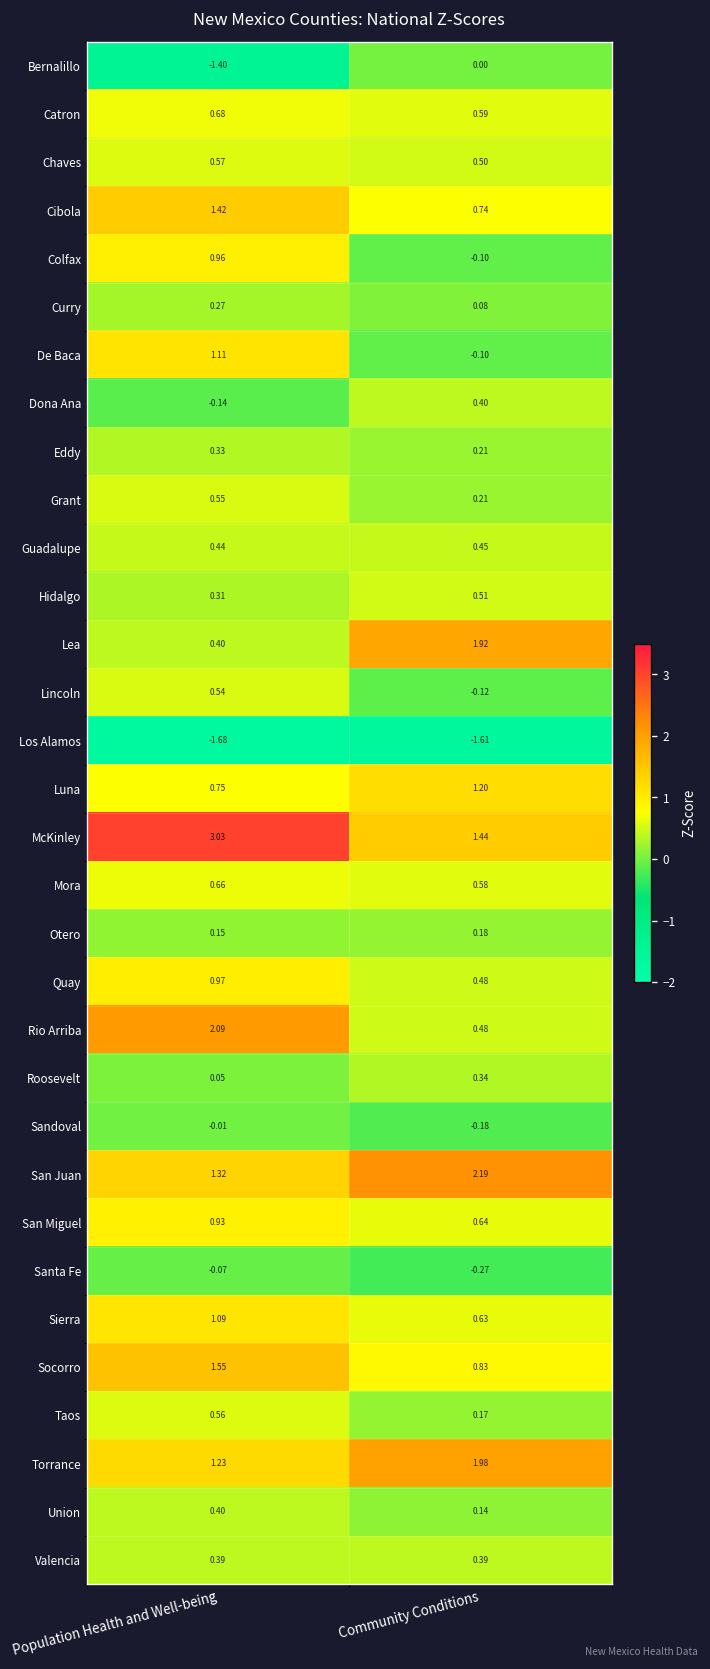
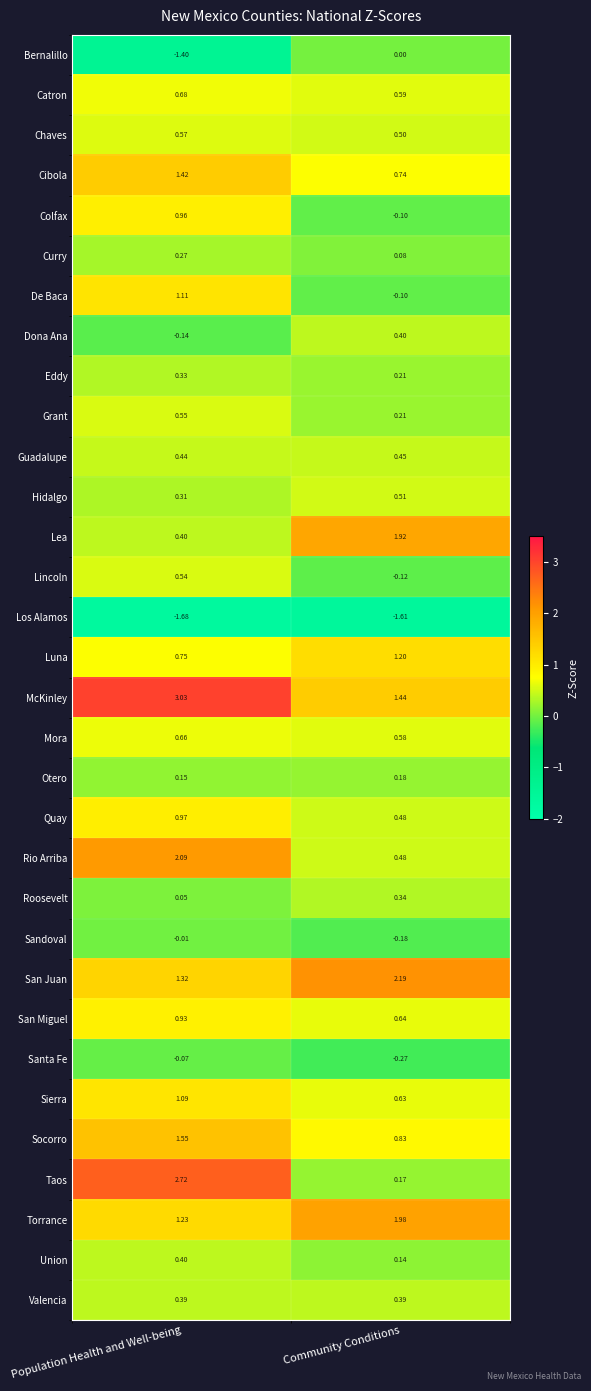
  {
    "Bernalillo": {
      "Population Health and Well-being": -1.40,
      "Community Conditions": 0.00
    },
    "Catron": {
      "Population Health and Well-being": 0.68,
      "Community Conditions": 0.59
    },
    "Chaves": {
      "Population Health and Well-being": 0.57,
      "Community Conditions": 0.50
    },
    "Cibola": {
      "Population Health and Well-being": 1.42,
      "Community Conditions": 0.74
    },
    "Colfax": {
      "Population Health and Well-being": 0.96,
      "Community Conditions": -0.10
    },
    "Curry": {
      "Population Health and Well-being": 0.27,
      "Community Conditions": 0.08
    },
    "De Baca": {
      "Population Health and Well-being": 1.11,
      "Community Conditions": -0.10
    },
    "Dona Ana": {
      "Population Health and Well-being": -0.14,
      "Community Conditions": 0.40
    },
    "Eddy": {
      "Population Health and Well-being": 0.33,
      "Community Conditions": 0.21
    },
    "Grant": {
      "Population Health and Well-being": 0.55,
      "Community Conditions": 0.21
    },
    "Guadalupe": {
      "Population Health and Well-being": 0.44,
      "Community Conditions": 0.45
    },
    "Hidalgo": {
      "Population Health and Well-being": 0.31,
      "Community Conditions": 0.51
    },
    "Lea": {
      "Population Health and Well-being": 0.40,
      "Community Conditions": 1.92
    },
    "Lincoln": {
      "Population Health and Well-being": 0.54,
      "Community Conditions": -0.12
    },
    "Los Alamos": {
      "Population Health and Well-being": -1.68,
      "Community Conditions": -1.61
    },
    "Luna": {
      "Population Health and Well-being": 0.75,
      "Community Conditions": 1.20
    },
    "McKinley": {
      "Population Health and Well-being": 3.03,
      "Community Conditions": 1.44
    },
    "Mora": {
      "Population Health and Well-being": 0.66,
      "Community Conditions": 0.58
    },
    "Otero": {
      "Population Health and Well-being": 0.15,
      "Community Conditions": 0.18
    },
    "Quay": {
      "Population Health and Well-being": 0.97,
      "Community Conditions": 0.48
    },
    "Rio Arriba": {
      "Population Health and Well-being": 2.09,
      "Community Conditions": 0.48
    },
    "Roosevelt": {
      "Population Health and Well-being": 0.05,
      "Community Conditions": 0.34
    },
    "Sandoval": {
      "Population Health and Well-being": -0.01,
      "Community Conditions": -0.18
    },
    "San Juan": {
      "Population Health and Well-being": 1.32,
      "Community Conditions": 2.19
    },
    "San Miguel": {
      "Population Health and Well-being": 0.93,
      "Community Conditions": 0.64
    },
    "Santa Fe": {
      "Population Health and Well-being": -0.07,
      "Community Conditions": -0.27
    },
    "Sierra": {
      "Population Health and Well-being": 1.09,
      "Community Conditions": 0.63
    },
    "Socorro": {
      "Population Health and Well-being": 1.55,
      "Community Conditions": 0.83
    },
    "Taos": {
-     "Population Health and Well-being": 0.56,
+     "Population Health and Well-being": 2.72,
      "Community Conditions": 0.17
    },
    "Torrance": {
      "Population Health and Well-being": 1.23,
      "Community Conditions": 1.98
    },
    "Union": {
      "Population Health and Well-being": 0.40,
      "Community Conditions": 0.14
    },
    "Valencia": {
      "Population Health and Well-being": 0.39,
      "Community Conditions": 0.39
    }
  }
